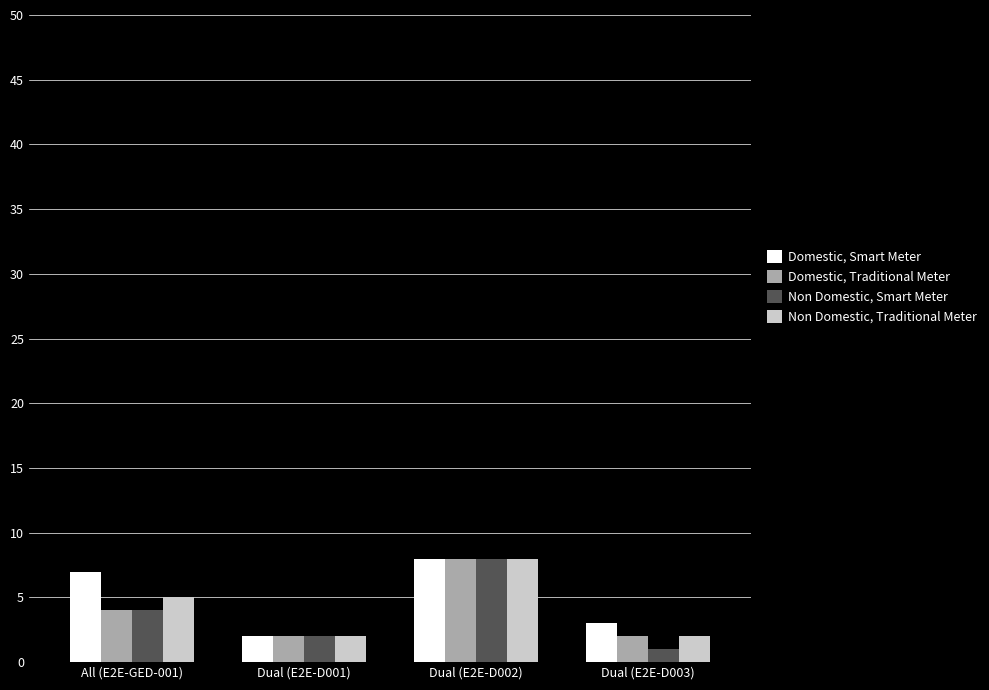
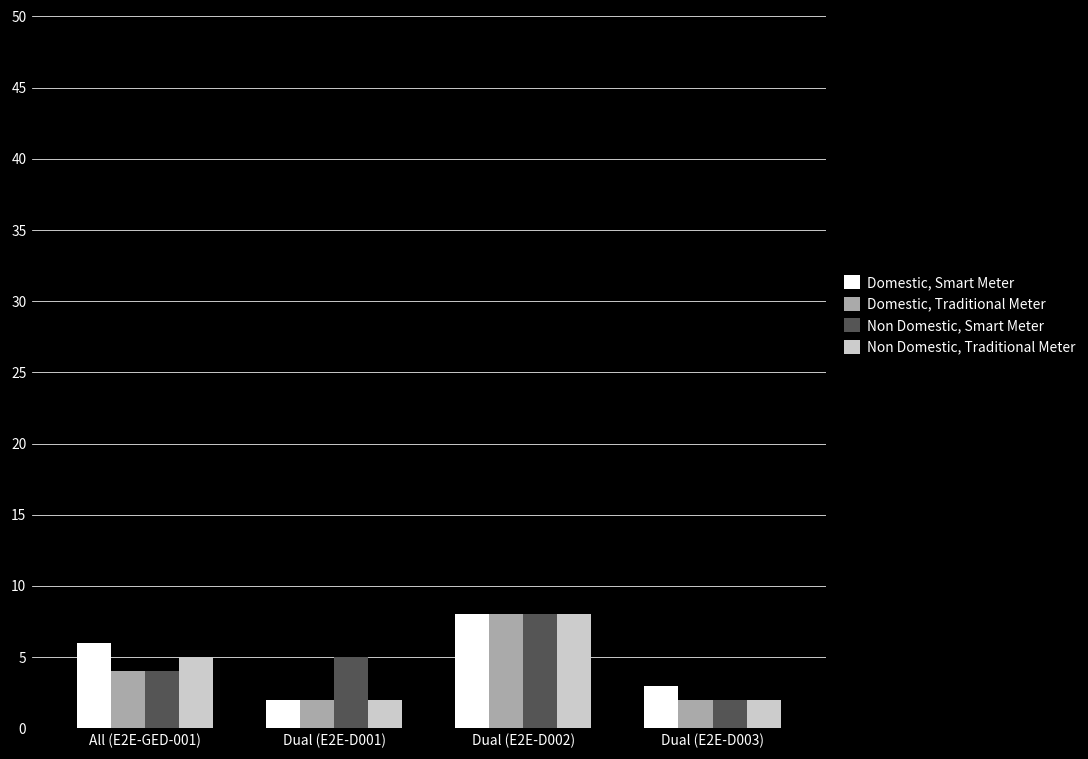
  {
    "Domestic, Smart Meter": {
-     "All (E2E-GED-001)": 7,
+     "All (E2E-GED-001)": 6,
      "Dual (E2E-D001)": 2,
      "Dual (E2E-D002)": 8,
      "Dual (E2E-D003)": 3
    },
    "Non Domestic, Smart Meter": {
      "All (E2E-GED-001)": 4,
-     "Dual (E2E-D001)": 2,
+     "Dual (E2E-D001)": 5,
      "Dual (E2E-D002)": 8,
-     "Dual (E2E-D003)": 1
+     "Dual (E2E-D003)": 2
    }
  }
